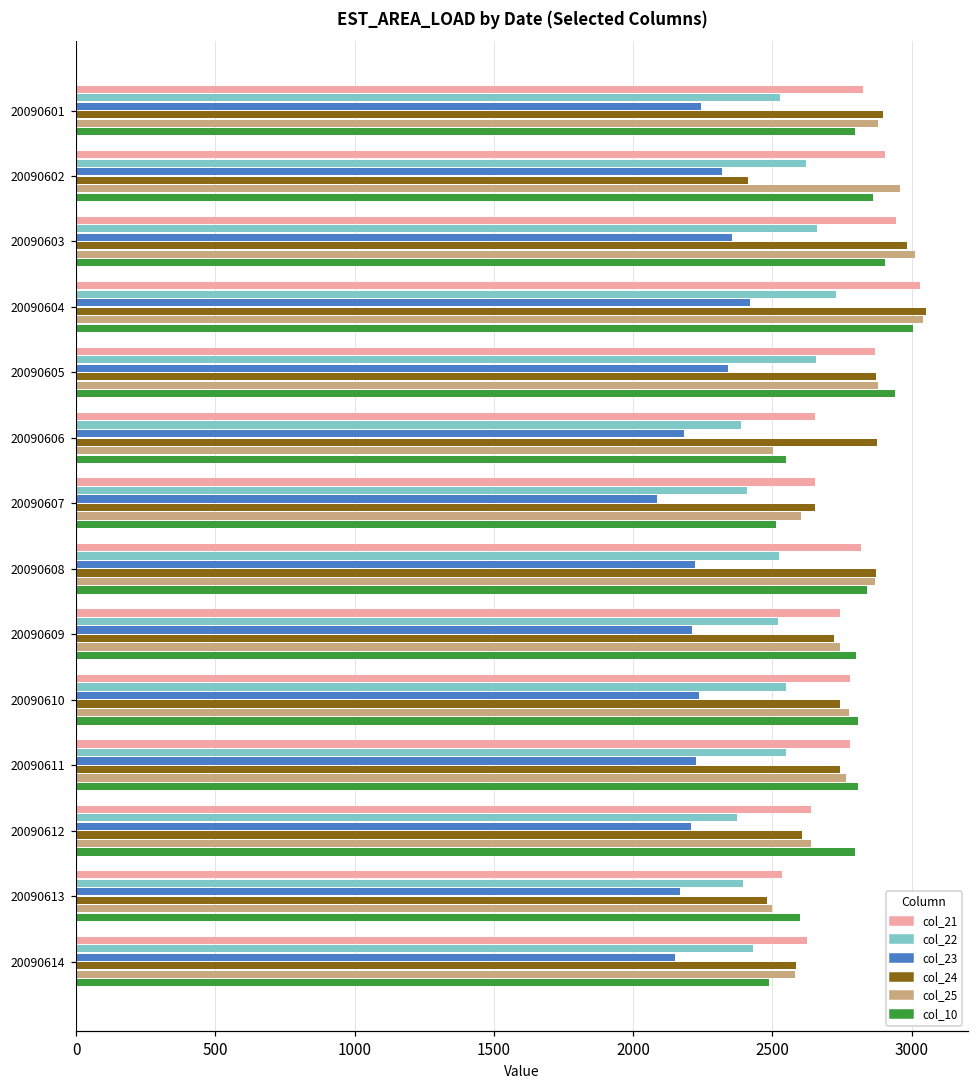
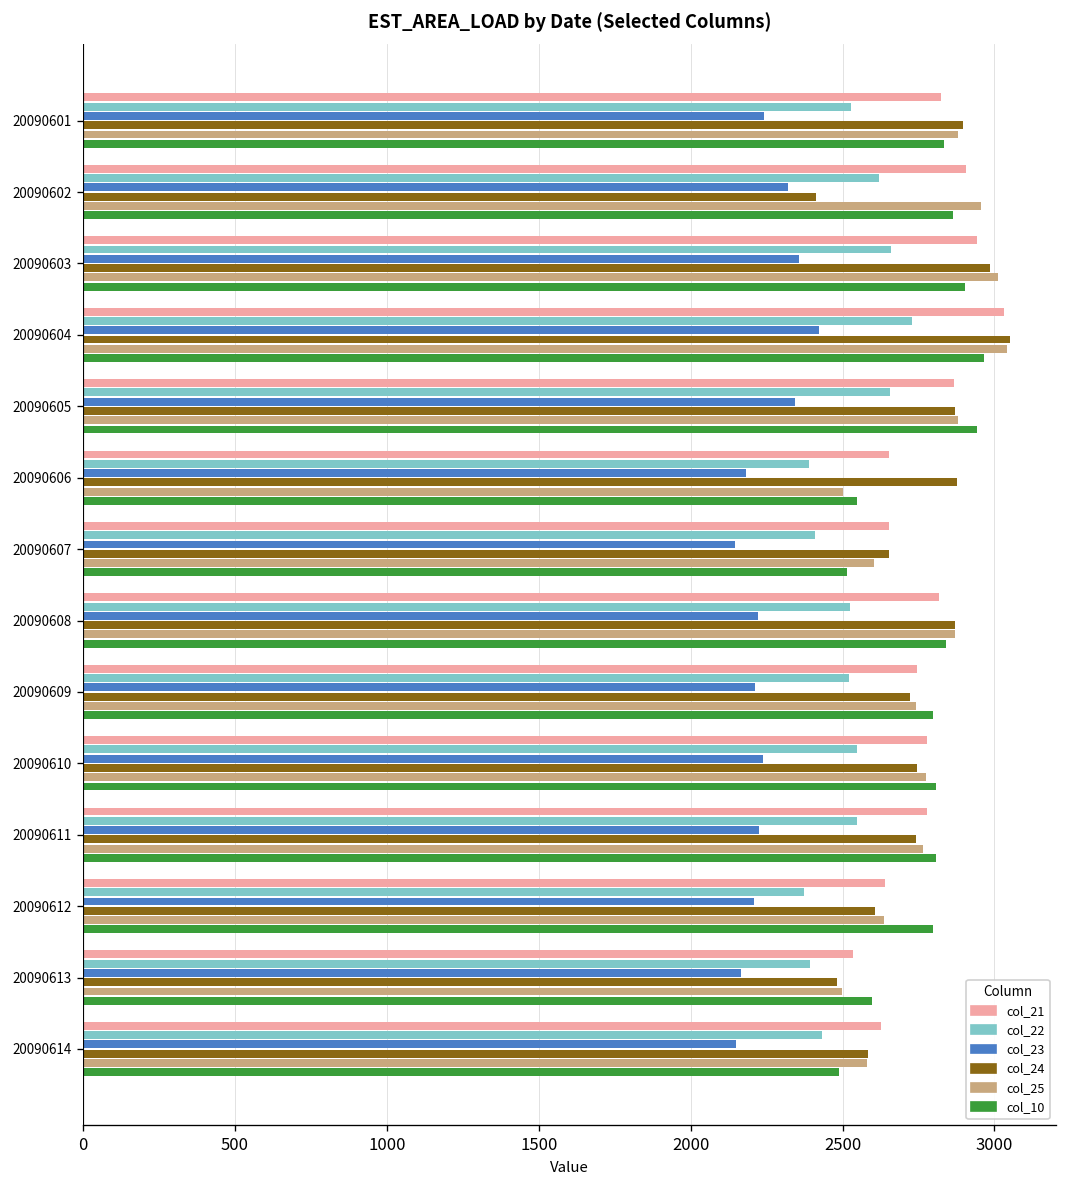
  {
    "col_22": {
      "20090601": 2530,
      "20090602": 2620,
      "20090603": 2660,
      "20090604": 2730,
      "20090605": 2660,
      "20090606": 2390,
      "20090607": 2410,
      "20090608": 2520,
      "20090609": 2520,
      "20090610": 2550,
      "20090611": 2550,
      "20090612": 2370,
      "20090613": 2390,
      "20090614": 2430
    },
    "col_23": {
      "20090601": 2240,
      "20090602": 2320,
      "20090603": 2360,
      "20090604": 2420,
      "20090605": 2340,
      "20090606": 2180,
-     "20090607": 2080,
+     "20090607": 2150,
      "20090608": 2220,
      "20090609": 2210,
      "20090610": 2240,
      "20090611": 2230,
      "20090612": 2210,
      "20090613": 2170,
      "20090614": 2150
    },
    "col_24": {
      "20090601": 2900,
      "20090602": 2410,
      "20090603": 2990,
      "20090604": 3050,
      "20090605": 2870,
      "20090606": 2880,
      "20090607": 2650,
      "20090608": 2870,
      "20090609": 2720,
      "20090610": 2740,
      "20090611": 2740,
      "20090612": 2610,
      "20090613": 2480,
      "20090614": 2590
    },
    "col_10": {
-     "20090601": 2800,
+     "20090601": 2840,
      "20090602": 2860,
      "20090603": 2900,
-     "20090604": 3010,
+     "20090604": 2970,
      "20090605": 2940,
      "20090606": 2550,
      "20090607": 2510,
      "20090608": 2840,
      "20090609": 2800,
      "20090610": 2810,
      "20090611": 2810,
      "20090612": 2800,
      "20090613": 2600,
      "20090614": 2490
    }
  }
